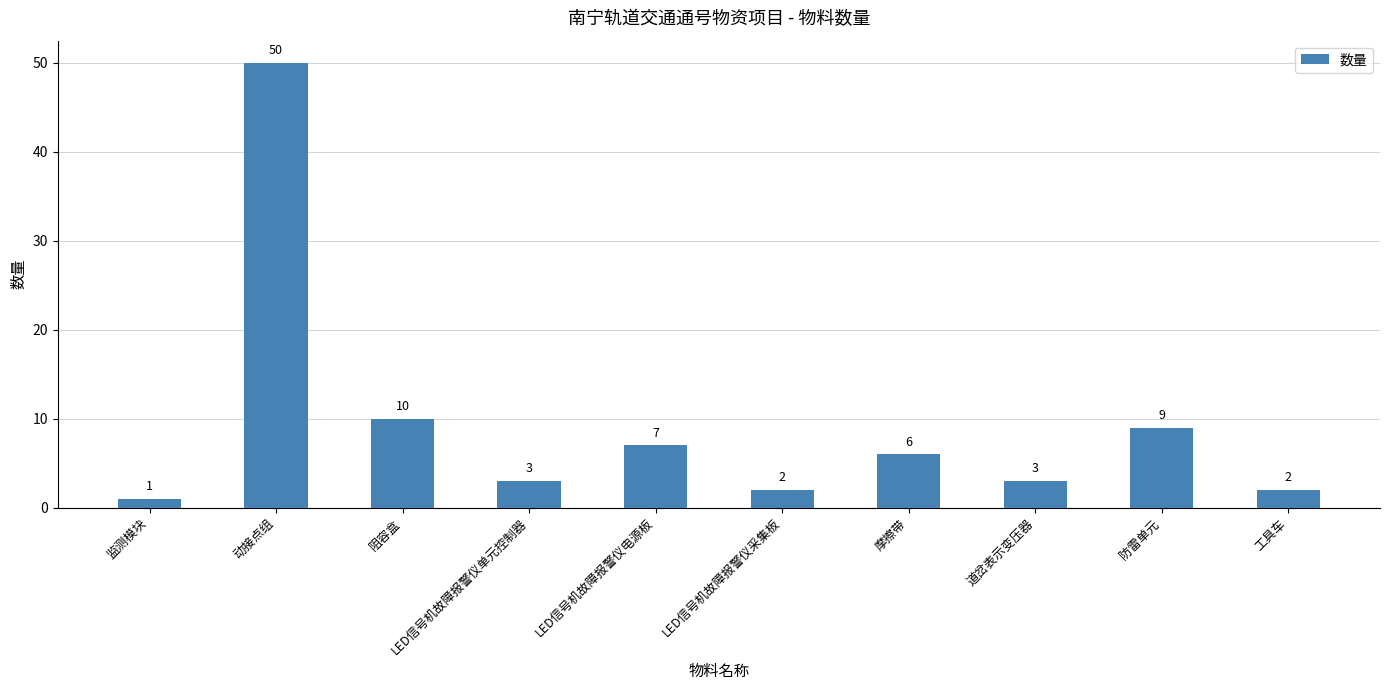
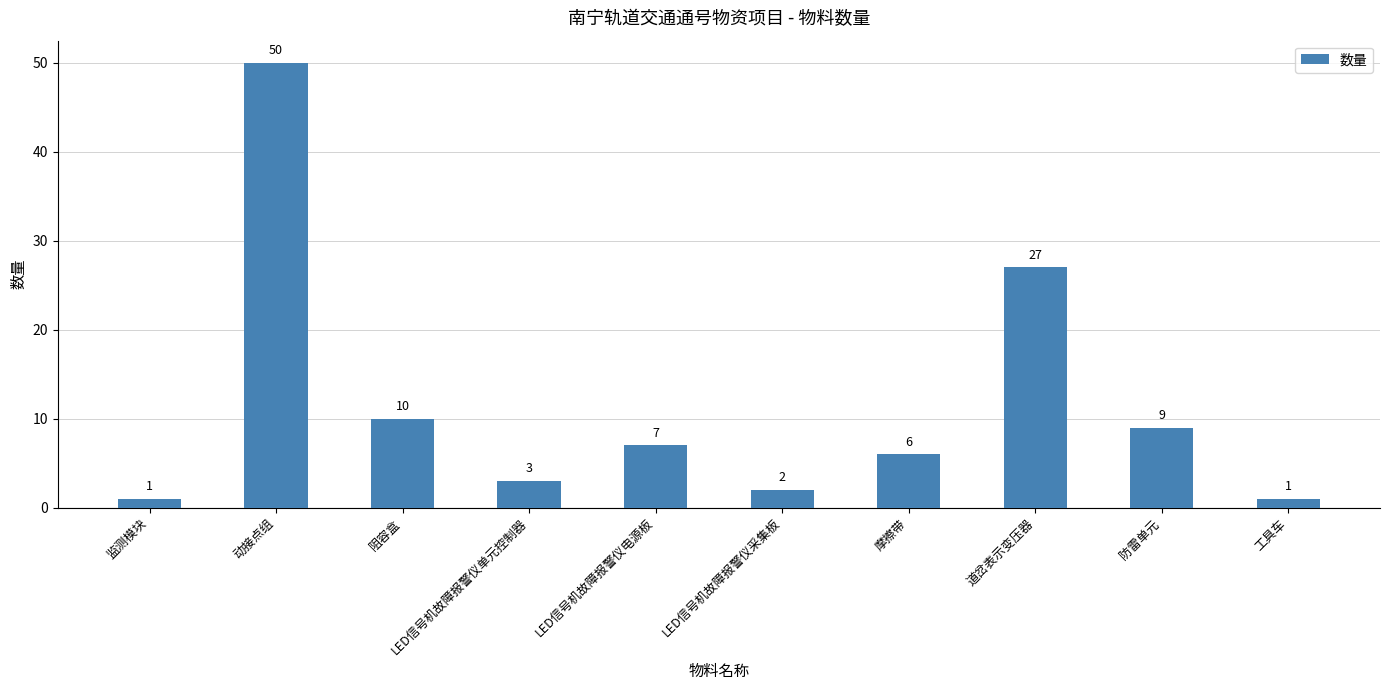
  {
    "监测模块": 1,
    "动接点组": 50,
    "阻容盒": 10,
    "LED信号机故障报警仪单元控制器": 3,
    "LED信号机故障报警仪电源板": 7,
    "LED信号机故障报警仪采集板": 2,
    "摩擦带": 6,
-   "道岔表示变压器": 3,
+   "道岔表示变压器": 27,
    "防雷单元": 9,
-   "工具车": 2
+   "工具车": 1
  }
